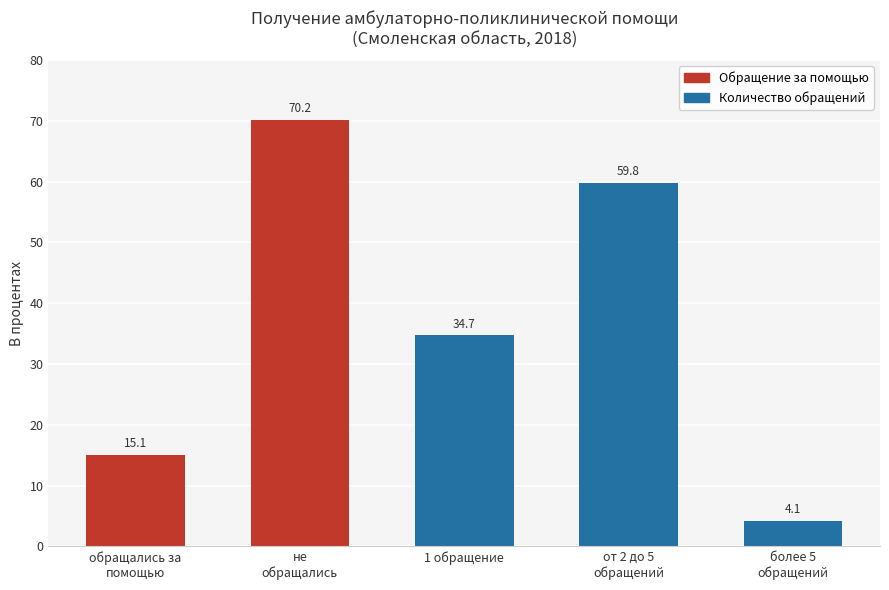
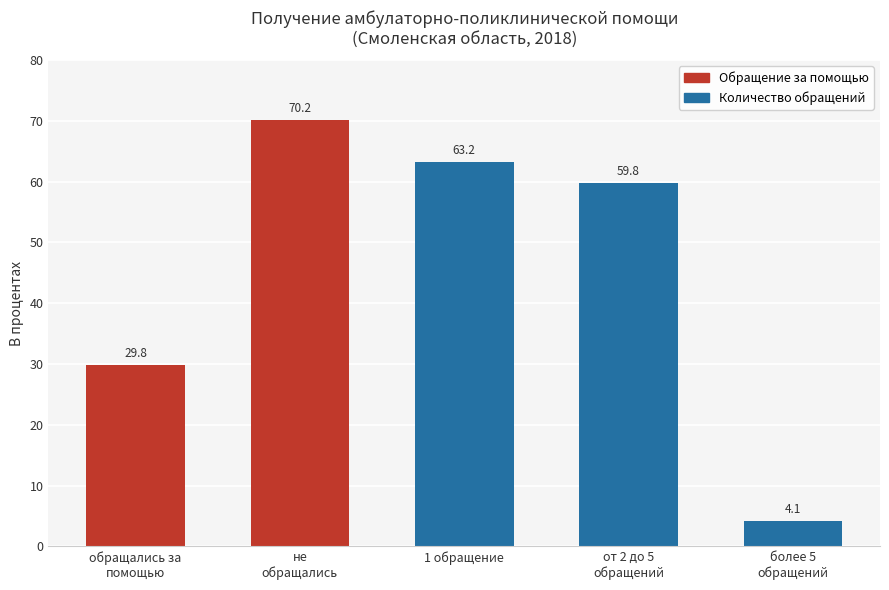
  {
-   "обращались за помощью": 15.1,
+   "обращались за помощью": 29.8,
    "не обращались": 70.2,
-   "1 обращение": 34.7,
+   "1 обращение": 63.2,
    "от 2 до 5 обращений": 59.8,
    "более 5 обращений": 4.1
  }
